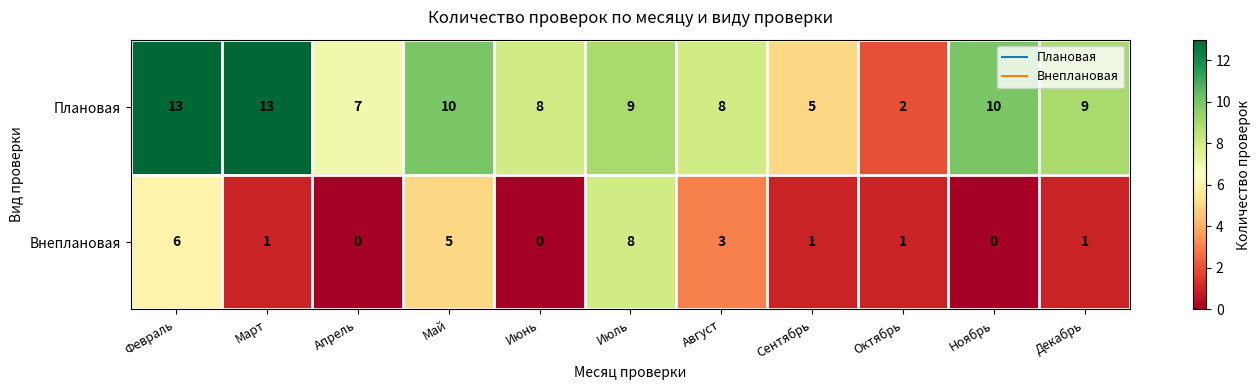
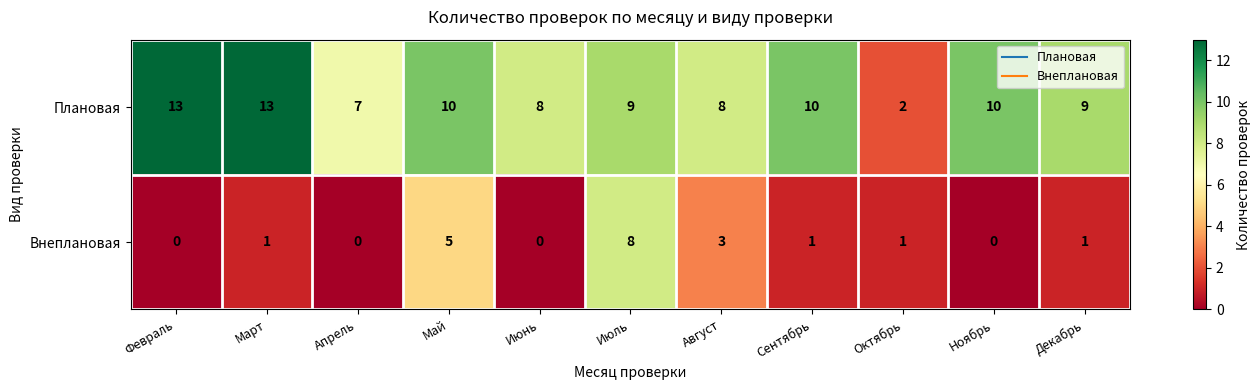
  {
    "Плановая": {
      "Февраль": 13,
      "Март": 13,
      "Апрель": 7,
      "Май": 10,
      "Июнь": 8,
      "Июль": 9,
      "Август": 8,
-     "Сентябрь": 5,
+     "Сентябрь": 10,
      "Октябрь": 2,
      "Ноябрь": 10,
      "Декабрь": 9
    },
    "Внеплановая": {
-     "Февраль": 6,
+     "Февраль": 0,
      "Март": 1,
      "Апрель": 0,
      "Май": 5,
      "Июнь": 0,
      "Июль": 8,
      "Август": 3,
      "Сентябрь": 1,
      "Октябрь": 1,
      "Ноябрь": 0,
      "Декабрь": 1
    }
  }
